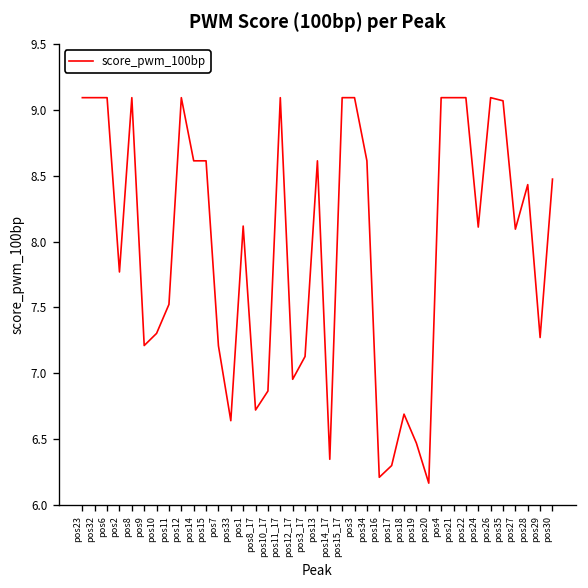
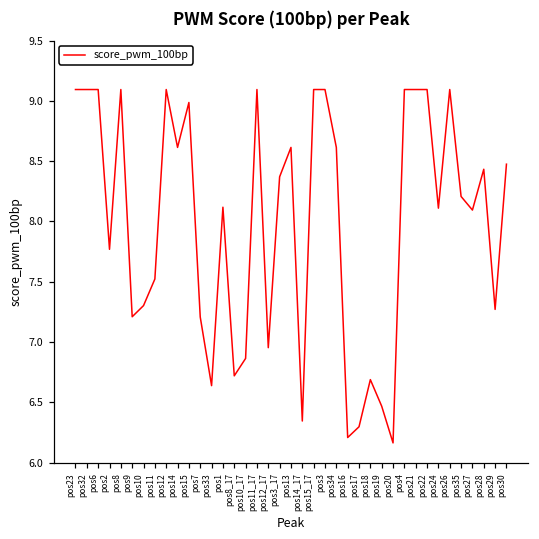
  {
    "pos23": 9.09,
    "pos32": 9.09,
    "pos6": 9.09,
    "pos2": 7.77,
    "pos8": 9.09,
    "pos9": 7.21,
    "pos10": 7.30,
    "pos11": 7.52,
    "pos12": 9.09,
    "pos14": 8.61,
-   "pos15": 8.61,
+   "pos15": 8.99,
    "pos7": 7.21,
    "pos33": 6.64,
    "pos1": 8.12,
    "pos8_17": 6.72,
    "pos10_17": 6.86,
    "pos11_17": 9.09,
    "pos12_17": 6.95,
-   "pos3_17": 7.13,
+   "pos3_17": 8.37,
    "pos13": 8.61,
    "pos14_17": 6.34,
    "pos15_17": 9.09,
    "pos3": 9.09,
    "pos34": 8.61,
    "pos16": 6.21,
    "pos17": 6.30,
    "pos18": 6.69,
    "pos19": 6.47,
    "pos20": 6.16,
    "pos4": 9.09,
    "pos21": 9.09,
    "pos22": 9.09,
    "pos24": 8.11,
    "pos26": 9.09,
-   "pos35": 9.07,
+   "pos35": 8.21,
    "pos27": 8.09,
    "pos28": 8.43,
    "pos29": 7.27,
    "pos30": 8.48
  }
